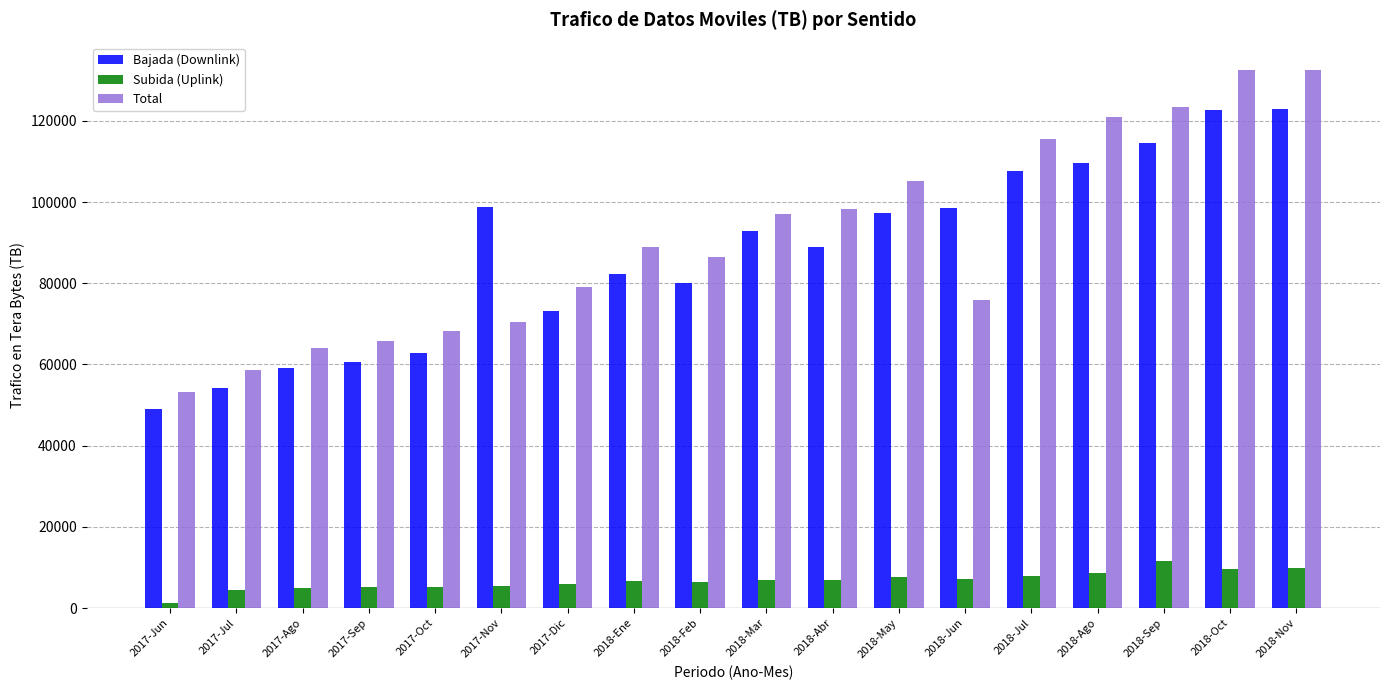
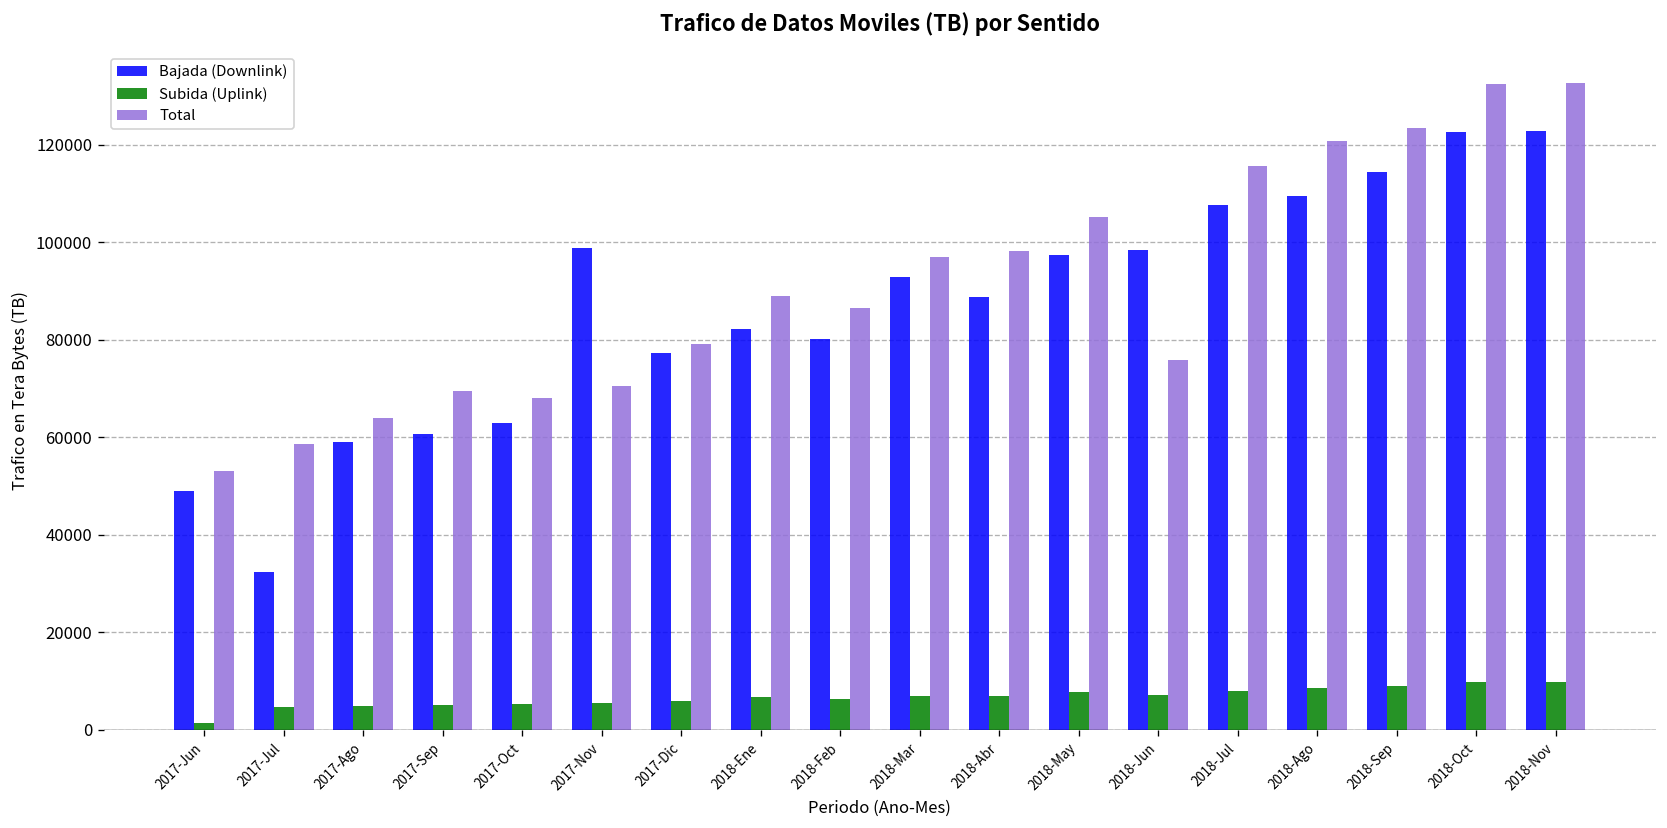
  {
    "Bajada (Downlink)": {
      "2017-Jun": 49000,
-     "2017-Jul": 54000,
+     "2017-Jul": 32000,
      "2017-Ago": 59000,
      "2017-Sep": 61000,
      "2017-Oct": 63000,
      "2017-Nov": 99000,
-     "2017-Dic": 73000,
+     "2017-Dic": 77000,
      "2018-Ene": 82000,
      "2018-Feb": 80000,
      "2018-Mar": 93000,
      "2018-Abr": 89000,
      "2018-May": 97000,
      "2018-Jun": 99000,
      "2018-Jul": 108000,
      "2018-Ago": 110000,
      "2018-Sep": 115000,
      "2018-Oct": 123000,
      "2018-Nov": 123000
    },
    "Subida (Uplink)": {
      "2017-Jun": 1000,
      "2017-Jul": 5000,
      "2017-Ago": 5000,
      "2017-Sep": 5000,
      "2017-Oct": 5000,
      "2017-Nov": 5000,
      "2017-Dic": 6000,
      "2018-Ene": 7000,
      "2018-Feb": 6000,
      "2018-Mar": 7000,
      "2018-Abr": 7000,
      "2018-May": 8000,
      "2018-Jun": 7000,
      "2018-Jul": 8000,
      "2018-Ago": 9000,
-     "2018-Sep": 12000,
+     "2018-Sep": 9000,
      "2018-Oct": 10000,
      "2018-Nov": 10000
    },
    "Total": {
      "2017-Jun": 53000,
      "2017-Jul": 59000,
      "2017-Ago": 64000,
-     "2017-Sep": 66000,
+     "2017-Sep": 69000,
      "2017-Oct": 68000,
      "2017-Nov": 71000,
      "2017-Dic": 79000,
      "2018-Ene": 89000,
      "2018-Feb": 87000,
      "2018-Mar": 97000,
      "2018-Abr": 98000,
      "2018-May": 105000,
      "2018-Jun": 76000,
      "2018-Jul": 116000,
      "2018-Ago": 121000,
      "2018-Sep": 123000,
      "2018-Oct": 132000,
      "2018-Nov": 133000
    }
  }
